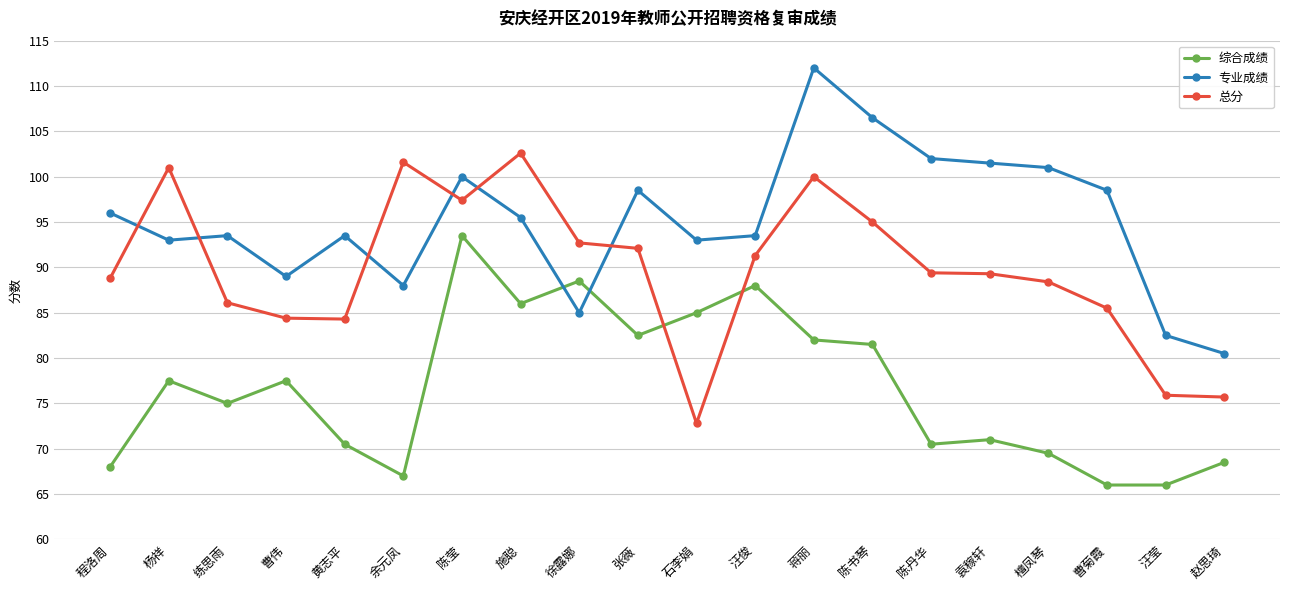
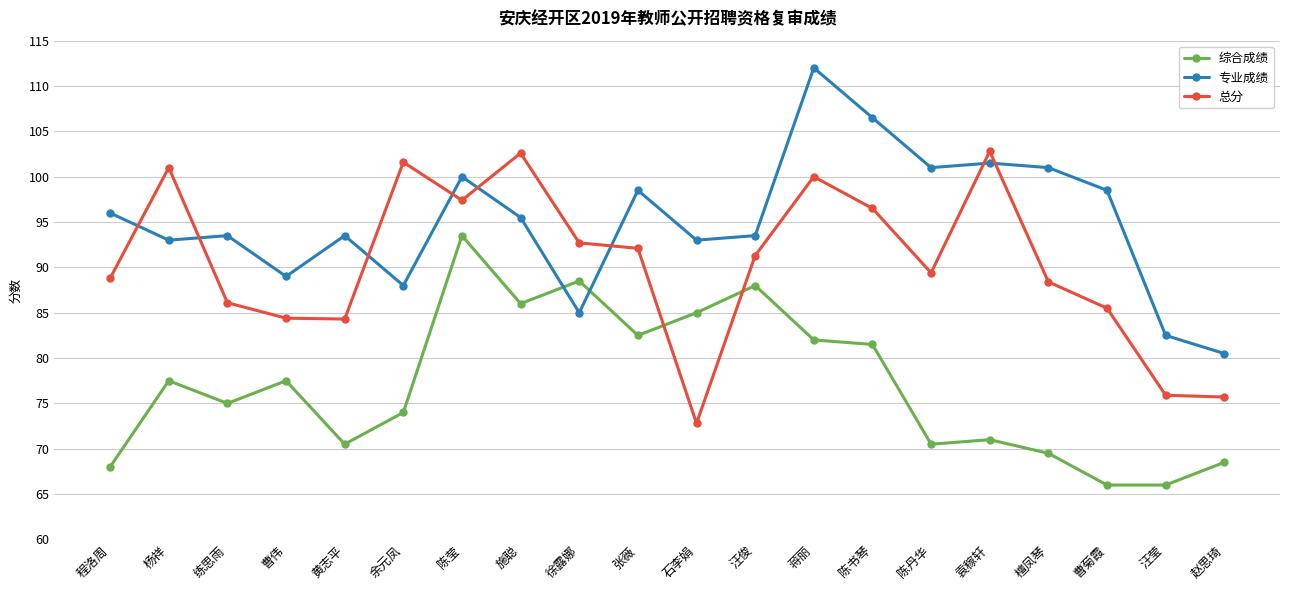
  {
    "综合成绩": {
      "程洛周": 68,
      "杨祥": 78,
      "练思雨": 75,
      "曹伟": 78,
      "黄志平": 71,
-     "余元凤": 67,
+     "余元凤": 74,
      "陈莹": 94,
      "施聪": 86,
      "徐露娜": 89,
      "张薇": 83,
      "石李娟": 85,
      "汪俊": 88,
      "蒋丽": 82,
      "陈书琴": 82,
      "陈丹华": 71,
      "袁稼轩": 71,
      "檀凤琴": 70,
      "曹菊霞": 66,
      "汪莹": 66,
      "赵思琦": 69
    },
    "专业成绩": {
      "程洛周": 96,
      "杨祥": 93,
      "练思雨": 94,
      "曹伟": 89,
      "黄志平": 94,
      "余元凤": 88,
      "陈莹": 100,
      "施聪": 96,
      "徐露娜": 85,
      "张薇": 99,
      "石李娟": 93,
      "汪俊": 94,
      "蒋丽": 112,
      "陈书琴": 107,
-     "陈丹华": 102,
+     "陈丹华": 101,
      "袁稼轩": 102,
      "檀凤琴": 101,
      "曹菊霞": 99,
      "汪莹": 83,
      "赵思琦": 81
    },
    "总分": {
      "程洛周": 89,
      "杨祥": 101,
      "练思雨": 86,
      "曹伟": 84,
      "黄志平": 84,
      "余元凤": 102,
      "陈莹": 97,
      "施聪": 103,
      "徐露娜": 93,
      "张薇": 92,
      "石李娟": 73,
      "汪俊": 91,
      "蒋丽": 100,
-     "陈书琴": 95,
+     "陈书琴": 97,
      "陈丹华": 89,
-     "袁稼轩": 89,
+     "袁稼轩": 103,
      "檀凤琴": 88,
      "曹菊霞": 86,
      "汪莹": 76,
      "赵思琦": 76
    }
  }
